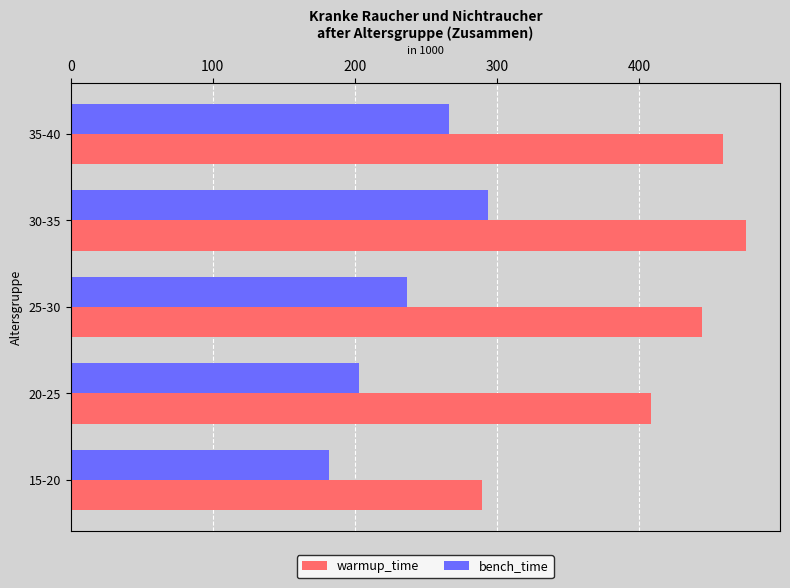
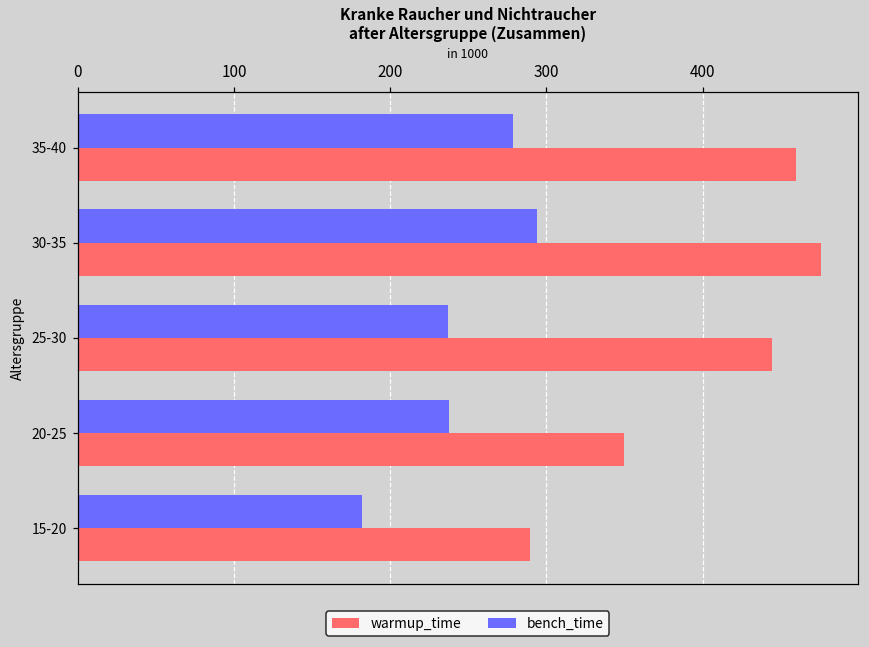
  {
    "warmup_time": {
      "35-40": 460,
      "30-35": 476,
      "25-30": 445,
-     "20-25": 409,
+     "20-25": 350,
      "15-20": 289
    },
    "bench_time": {
-     "35-40": 266,
+     "35-40": 279,
      "30-35": 294,
      "25-30": 237,
-     "20-25": 203,
+     "20-25": 238,
      "15-20": 182
    }
  }
